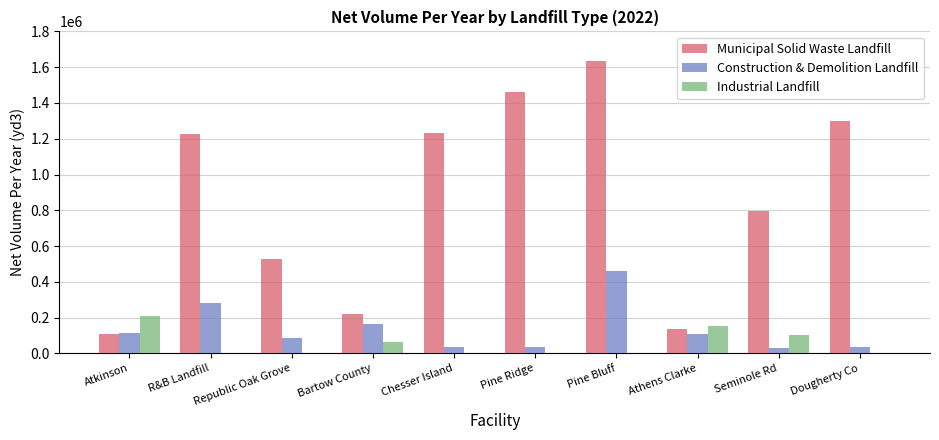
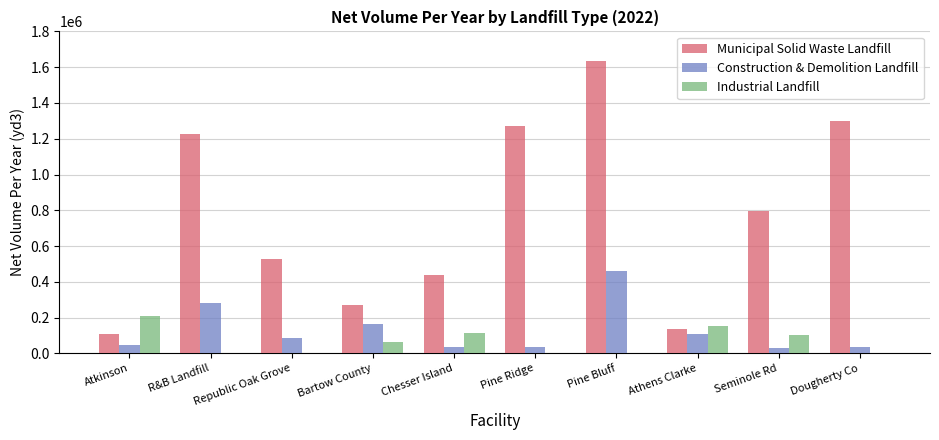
  {
    "Municipal Solid Waste Landfill": {
      "Atkinson": 110000,
      "R&B Landfill": 1220000,
      "Republic Oak Grove": 530000,
-     "Bartow County": 220000,
-     "Chesser Island": 1230000,
-     "Pine Ridge": 1460000,
+     "Bartow County": 270000,
+     "Chesser Island": 440000,
+     "Pine Ridge": 1270000,
      "Pine Bluff": 1640000,
      "Athens Clarke": 140000,
      "Seminole Rd": 790000,
      "Dougherty Co": 1300000
    },
    "Construction & Demolition Landfill": {
-     "Atkinson": 120000,
+     "Atkinson": 50000,
      "R&B Landfill": 280000,
      "Republic Oak Grove": 90000,
      "Bartow County": 170000,
      "Chesser Island": 40000,
      "Pine Ridge": 40000,
      "Pine Bluff": 460000,
      "Athens Clarke": 110000,
      "Seminole Rd": 30000,
      "Dougherty Co": 40000
    },
    "Industrial Landfill": {
      "Atkinson": 210000,
      "R&B Landfill": 0,
      "Republic Oak Grove": 0,
      "Bartow County": 60000,
-     "Chesser Island": 0,
+     "Chesser Island": 120000,
      "Pine Ridge": 0,
      "Pine Bluff": 0,
      "Athens Clarke": 160000,
      "Seminole Rd": 100000,
      "Dougherty Co": 0
    }
  }
